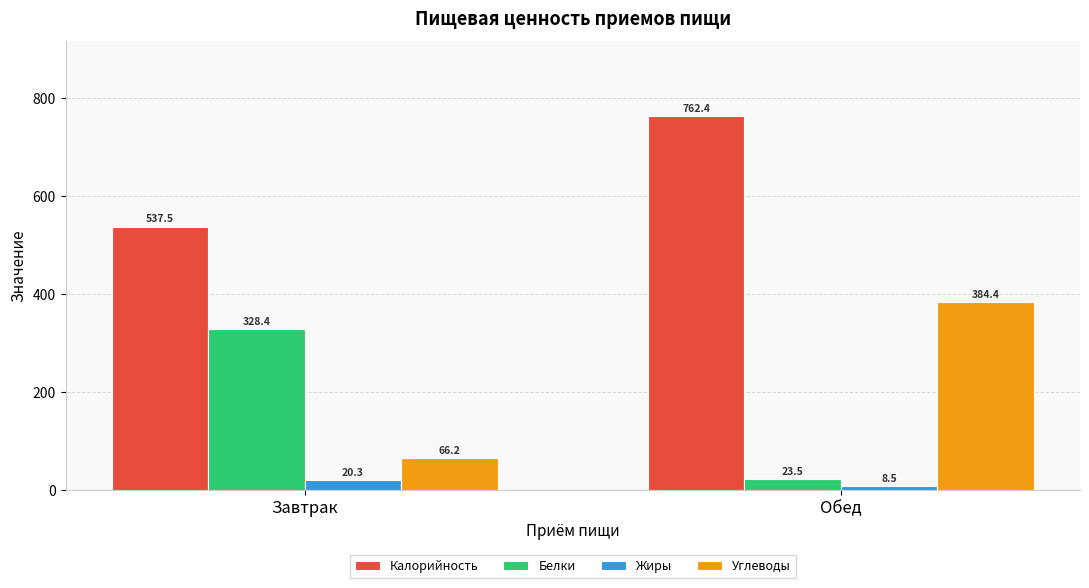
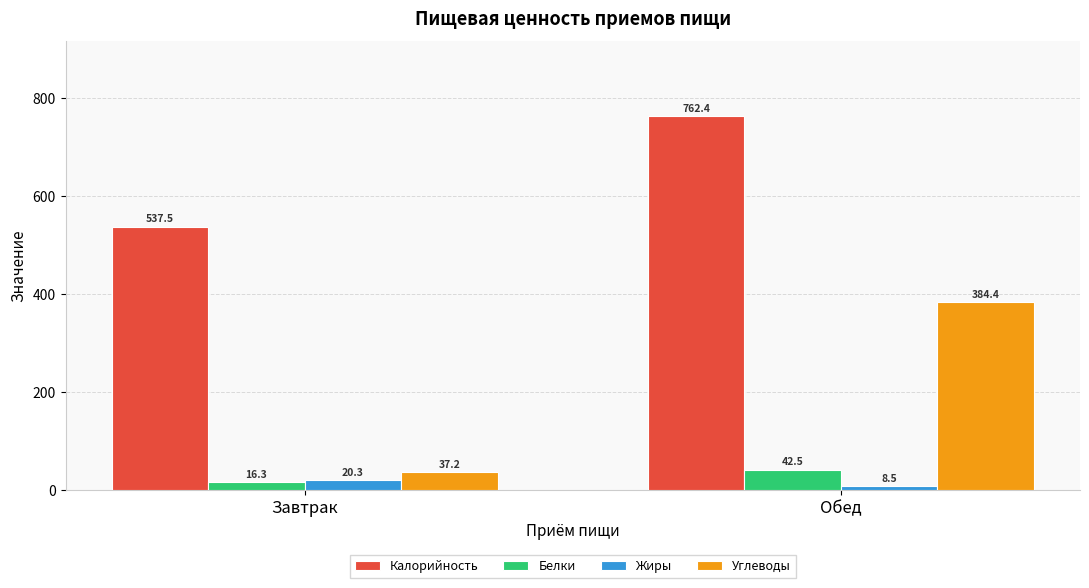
  {
    "Калорийность": {
      "Завтрак": 537.5,
      "Обед": 762.4
    },
    "Белки": {
-     "Завтрак": 328.4,
-     "Обед": 23.5
+     "Завтрак": 16.3,
+     "Обед": 42.5
    },
    "Жиры": {
      "Завтрак": 20.3,
      "Обед": 8.5
    },
    "Углеводы": {
-     "Завтрак": 66.2,
+     "Завтрак": 37.2,
      "Обед": 384.4
    }
  }
